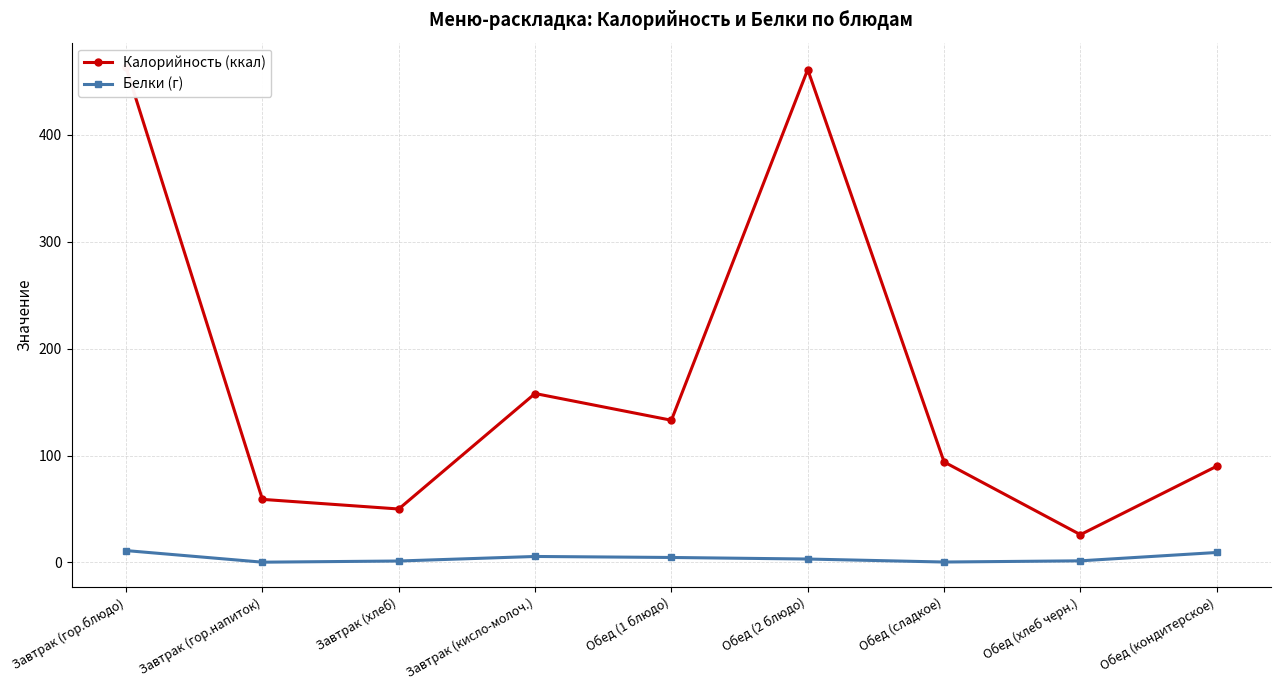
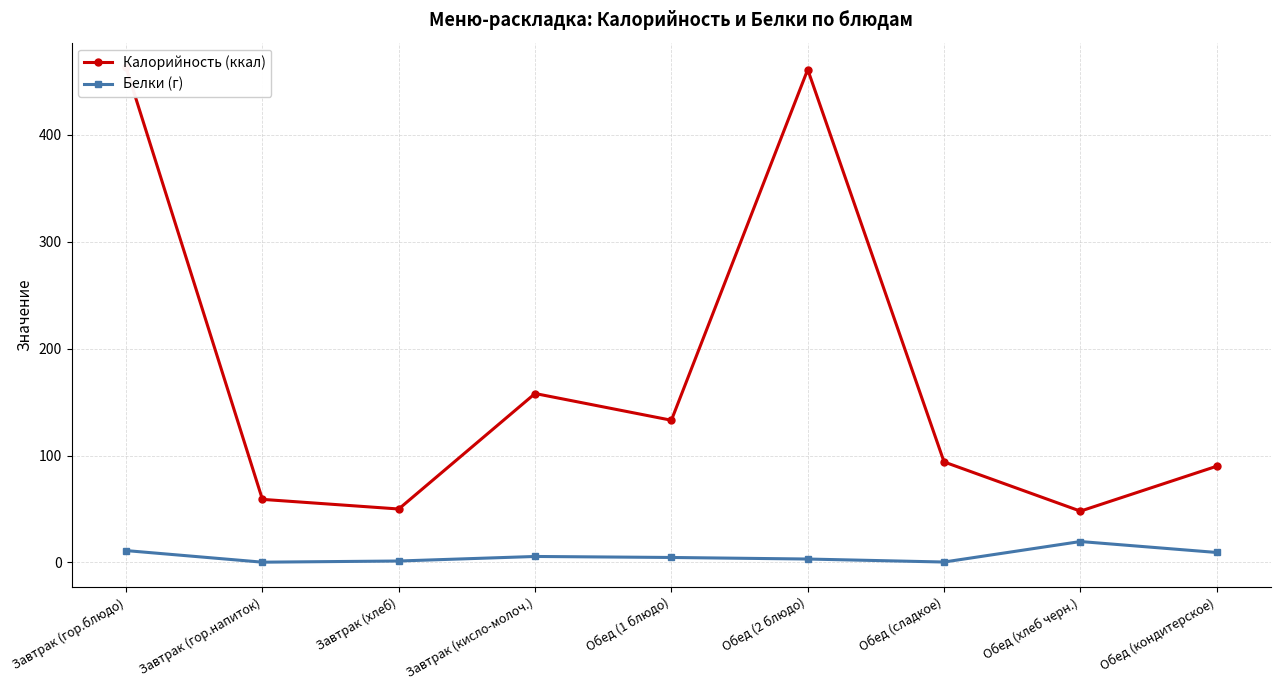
  {
    "Калорийность (ккал)": {
      "Завтрак (гор.напиток)": 59,
      "Завтрак (хлеб)": 50,
      "Завтрак (кисло-молоч.)": 158,
      "Обед (1 блюдо)": 133,
      "Обед (2 блюдо)": 461,
      "Обед (сладкое)": 94,
-     "Обед (хлеб черн.)": 26,
+     "Обед (хлеб черн.)": 48,
      "Обед (кондитерское)": 90
    },
    "Белки (г)": {
      "Завтрак (гор.блюдо)": 11,
      "Завтрак (гор.напиток)": 0,
      "Завтрак (хлеб)": 1,
      "Завтрак (кисло-молоч.)": 6,
      "Обед (1 блюдо)": 5,
      "Обед (2 блюдо)": 3,
      "Обед (сладкое)": 0,
-     "Обед (хлеб черн.)": 2,
+     "Обед (хлеб черн.)": 20,
      "Обед (кондитерское)": 9
    }
  }
